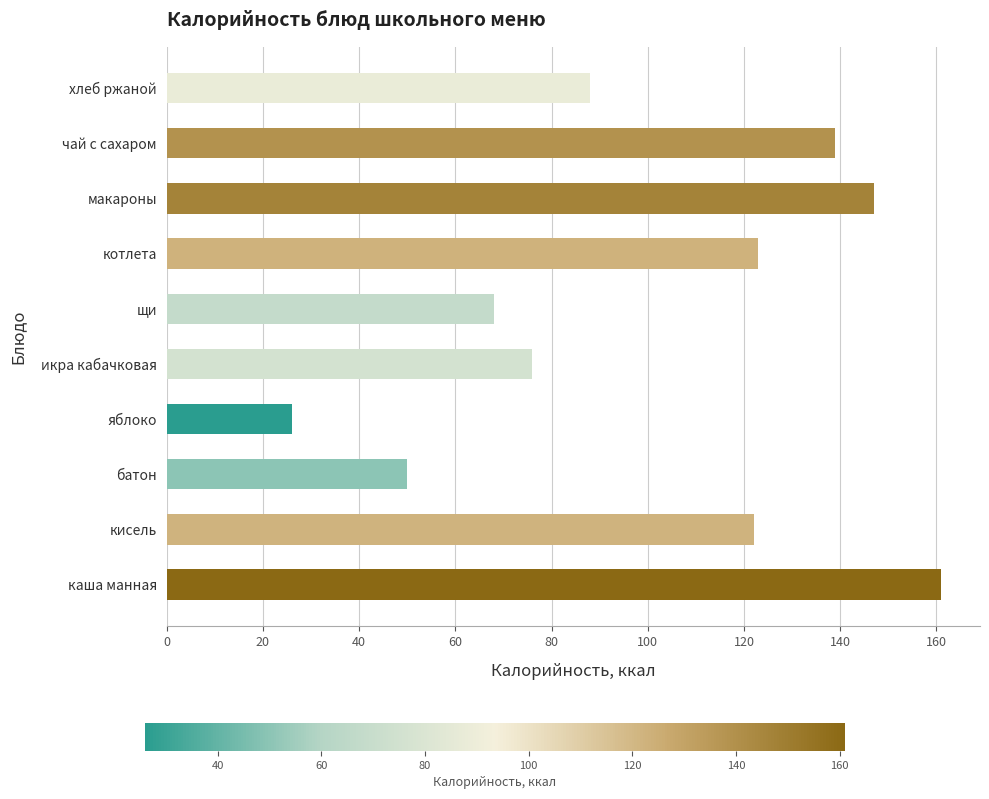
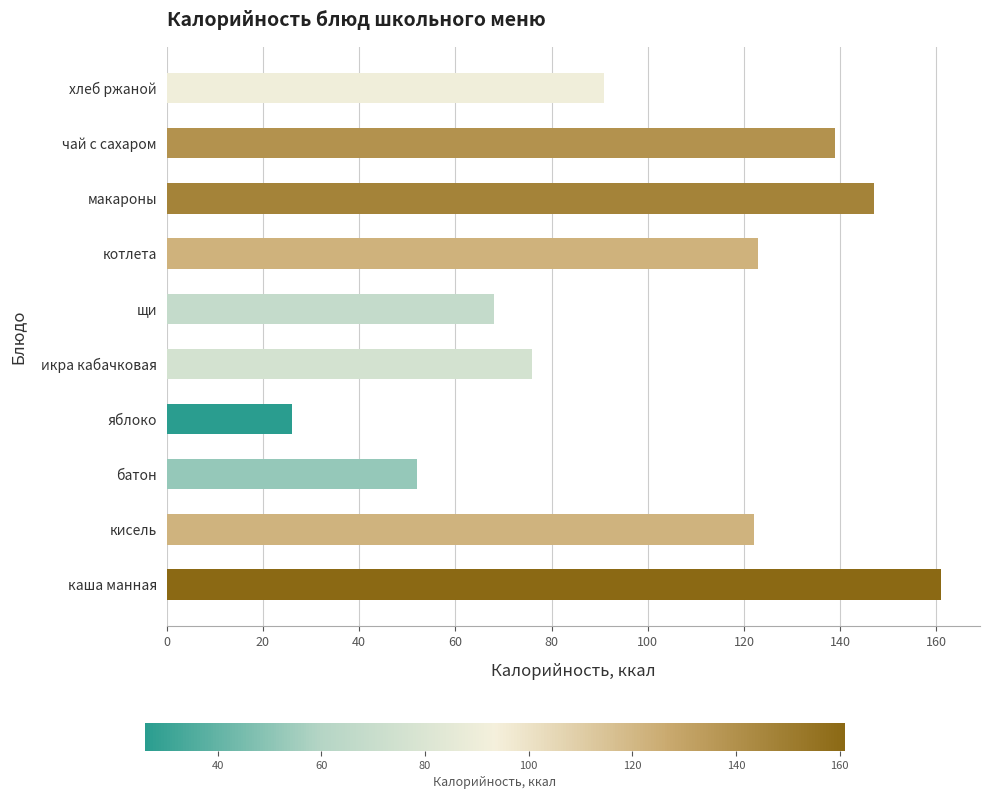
  {
-   "хлеб ржаной": 88,
+   "хлеб ржаной": 91,
    "чай с сахаром": 139,
    "макароны": 147,
    "котлета": 123,
    "щи": 68,
    "икра кабачковая": 76,
    "яблоко": 26,
-   "батон": 50,
+   "батон": 52,
    "кисель": 122,
    "каша манная": 161
  }
